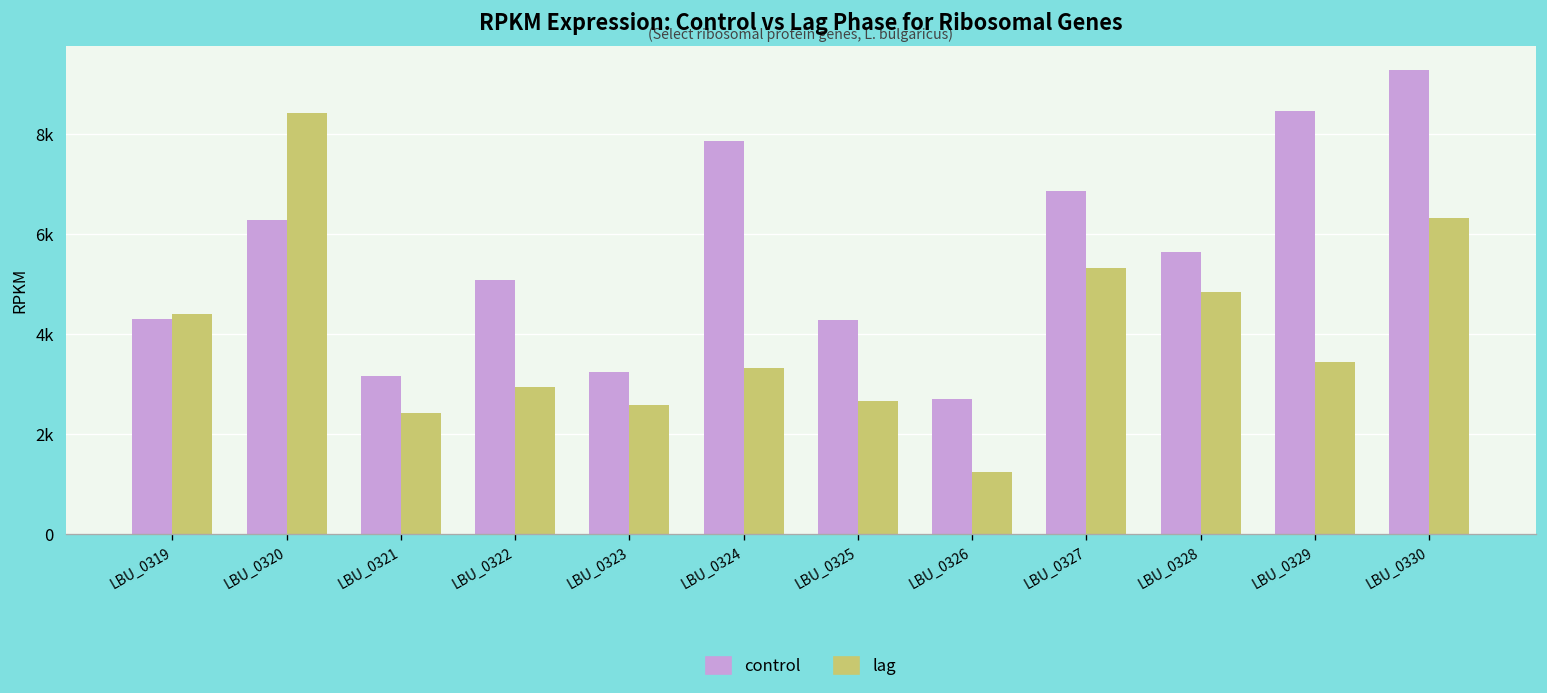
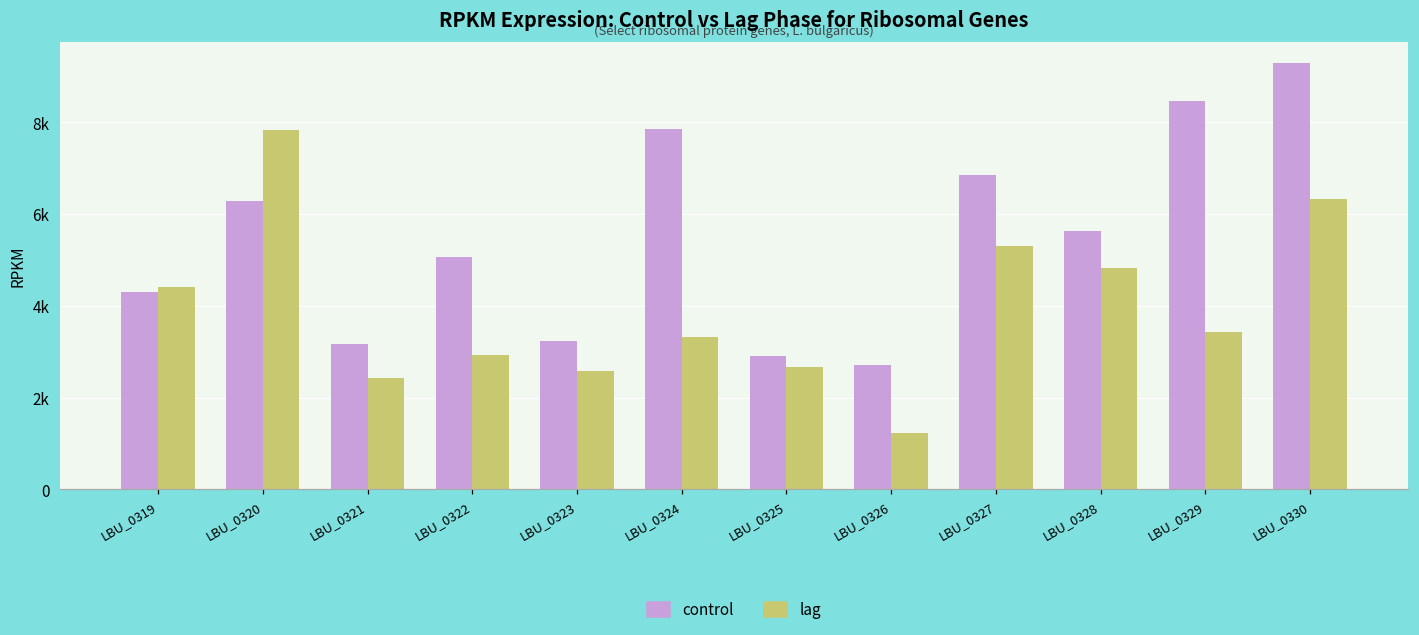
  {
    "control": {
      "LBU_0319": 4300,
      "LBU_0320": 6300,
      "LBU_0321": 3200,
      "LBU_0322": 5100,
      "LBU_0323": 3200,
      "LBU_0324": 7900,
-     "LBU_0325": 4300,
+     "LBU_0325": 2900,
      "LBU_0326": 2700,
      "LBU_0327": 6900,
      "LBU_0328": 5600,
      "LBU_0329": 8500,
      "LBU_0330": 9300
    },
    "lag": {
      "LBU_0319": 4400,
-     "LBU_0320": 8400,
+     "LBU_0320": 7800,
      "LBU_0321": 2400,
      "LBU_0322": 2900,
      "LBU_0323": 2600,
      "LBU_0324": 3300,
      "LBU_0325": 2700,
      "LBU_0326": 1200,
      "LBU_0327": 5300,
      "LBU_0328": 4800,
      "LBU_0329": 3400,
      "LBU_0330": 6300
    }
  }
